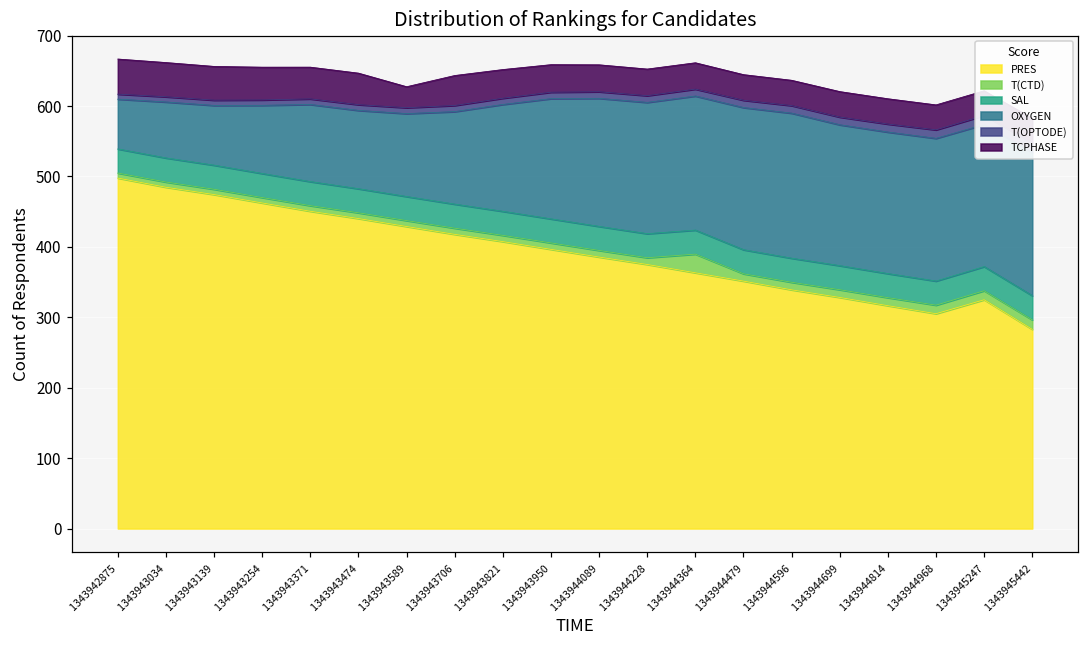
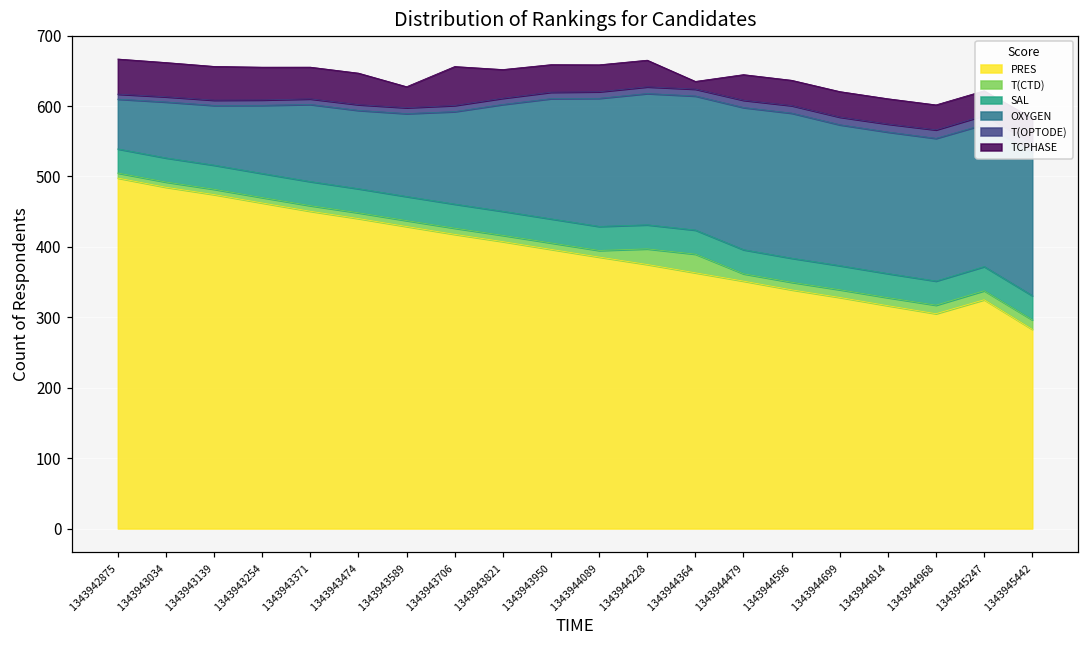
  {
    "PRES": {
      "1343942875": 500,
      "1343943034": 480,
      "1343943139": 470,
      "1343943254": 460,
      "1343943371": 450,
      "1343943474": 440,
      "1343943589": 430,
      "1343943706": 420,
      "1343943821": 410,
      "1343943950": 400,
      "1343944089": 390,
      "1343944228": 380,
      "1343944364": 360,
      "1343944479": 350,
      "1343944596": 340,
      "1343944699": 330,
      "1343944814": 320,
      "1343944968": 310,
      "1343945247": 320,
      "1343945442": 280
    },
    "T(CTD)": {
      "1343942875": 10,
      "1343943034": 10,
      "1343943139": 10,
      "1343943254": 10,
      "1343943371": 10,
      "1343943474": 10,
      "1343943589": 10,
      "1343943706": 10,
      "1343943821": 10,
      "1343943950": 10,
      "1343944089": 10,
-     "1343944228": 10,
+     "1343944228": 20,
      "1343944364": 30,
      "1343944479": 10,
      "1343944596": 10,
      "1343944699": 10,
      "1343944814": 10,
      "1343944968": 10,
      "1343945247": 10,
      "1343945442": 10
    },
    "TCPHASE": {
      "1343942875": 50,
      "1343943034": 50,
      "1343943139": 50,
      "1343943254": 50,
      "1343943371": 50,
      "1343943474": 40,
      "1343943589": 30,
-     "1343943706": 40,
+     "1343943706": 60,
      "1343943821": 40,
      "1343943950": 40,
      "1343944089": 40,
      "1343944228": 40,
-     "1343944364": 40,
+     "1343944364": 10,
      "1343944479": 40,
      "1343944596": 40,
      "1343944699": 40,
      "1343944814": 40,
      "1343944968": 40
    }
  }
